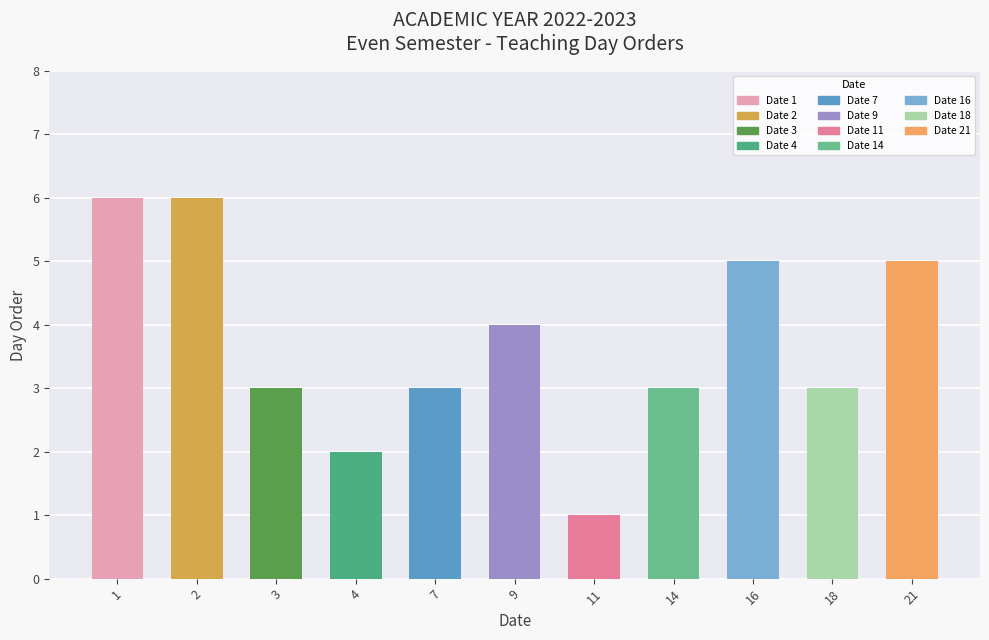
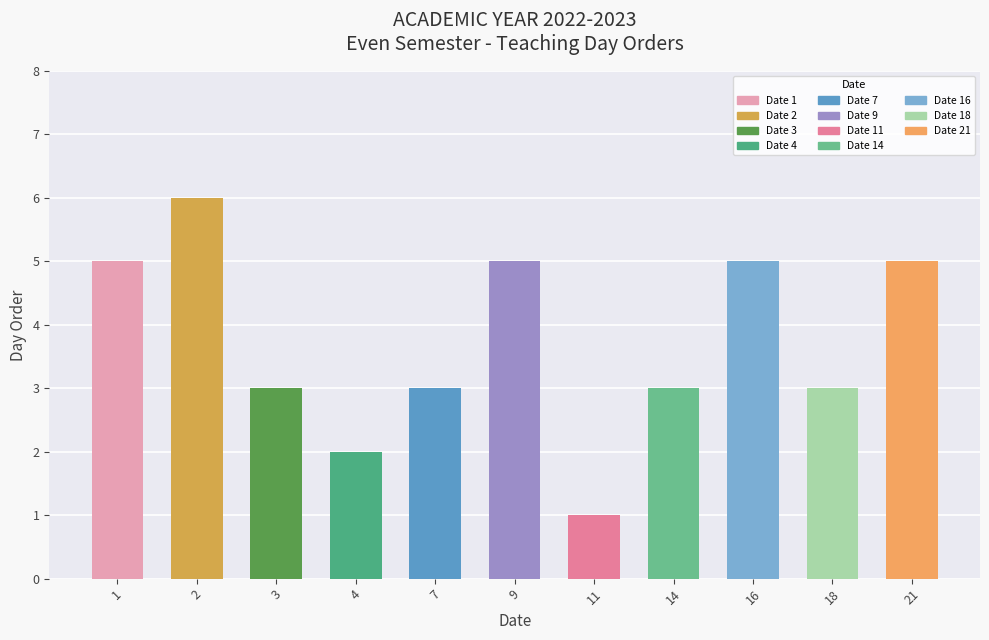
  {
-   "1": 6,
+   "1": 5,
    "2": 6,
    "3": 3,
    "4": 2,
    "7": 3,
-   "9": 4,
+   "9": 5,
    "11": 1,
    "14": 3,
    "16": 5,
    "18": 3,
    "21": 5
  }
